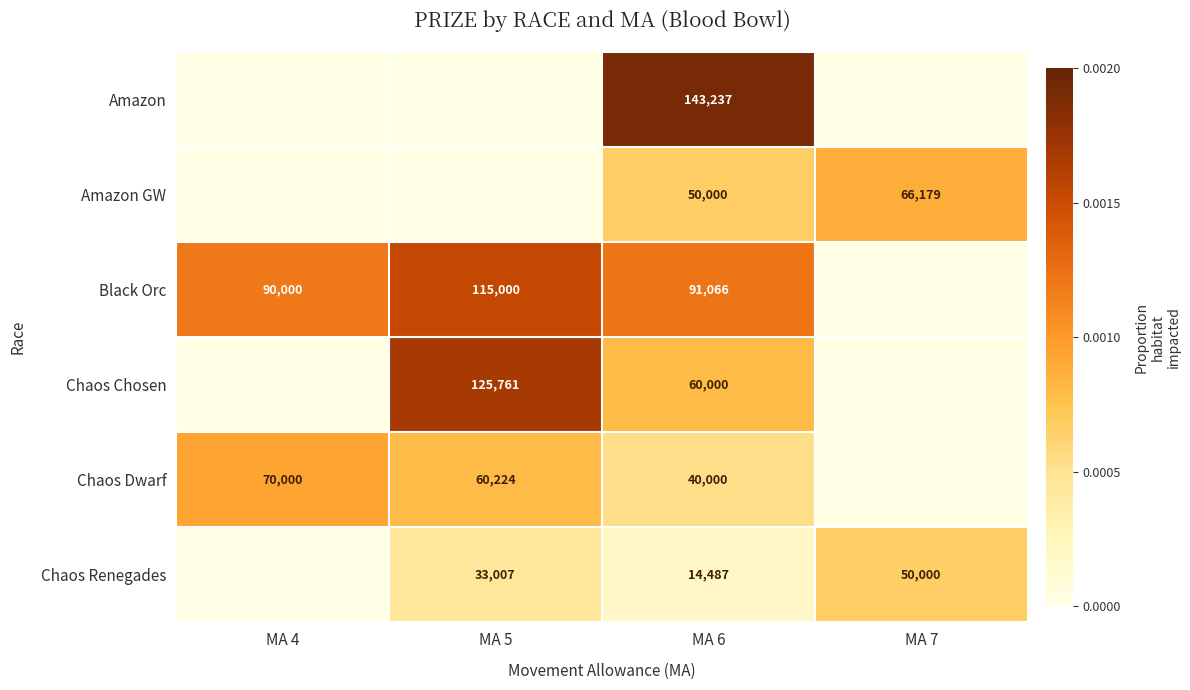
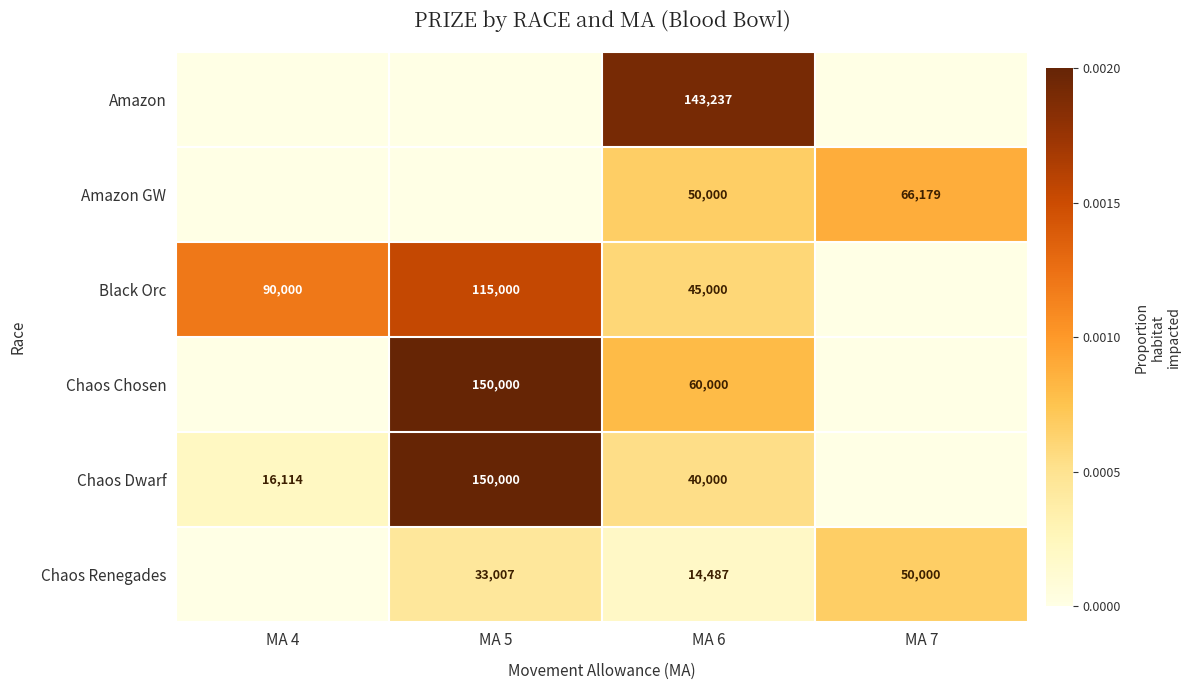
  {
    "Amazon": {
      "MA 6": "143,237"
    },
    "Amazon GW": {
      "MA 6": "50,000",
      "MA 7": "66,179"
    },
    "Black Orc": {
      "MA 4": "90,000",
      "MA 5": "115,000",
-     "MA 6": "91,066"
+     "MA 6": "45,000"
    },
    "Chaos Chosen": {
-     "MA 5": "125,761",
+     "MA 5": "150,000",
      "MA 6": "60,000"
    },
    "Chaos Dwarf": {
-     "MA 4": "70,000",
-     "MA 5": "60,224",
+     "MA 4": "16,114",
+     "MA 5": "150,000",
      "MA 6": "40,000"
    },
    "Chaos Renegades": {
      "MA 5": "33,007",
      "MA 6": "14,487",
      "MA 7": "50,000"
    }
  }
